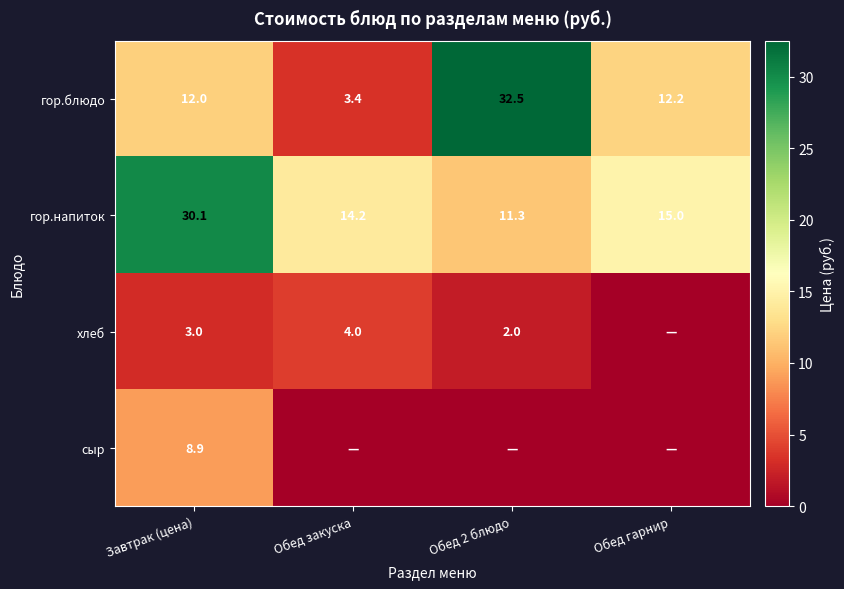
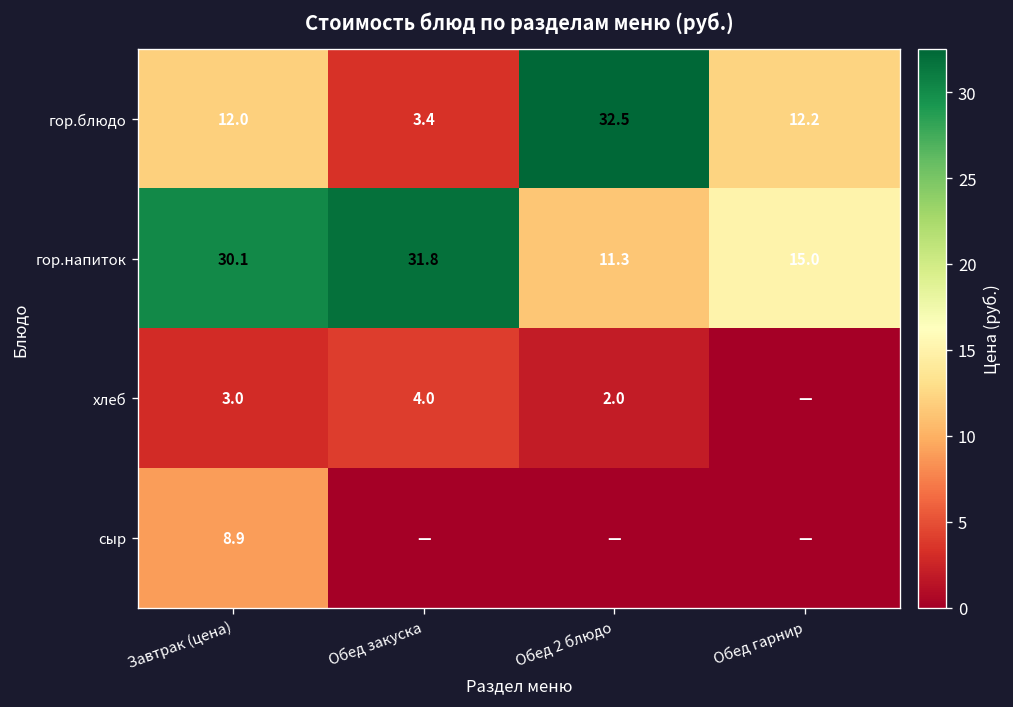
  {
    "гор.блюдо": {
      "Завтрак (цена)": 12.0,
      "Обед закуска": 3.4,
      "Обед 2 блюдо": 32.5,
      "Обед гарнир": 12.2
    },
    "гор.напиток": {
      "Завтрак (цена)": 30.1,
-     "Обед закуска": 14.2,
+     "Обед закуска": 31.8,
      "Обед 2 блюдо": 11.3,
      "Обед гарнир": 15.0
    },
    "хлеб": {
      "Завтрак (цена)": 3.0,
      "Обед закуска": 4.0,
      "Обед 2 блюдо": 2.0
    },
    "сыр": {
      "Завтрак (цена)": 8.9
    }
  }
